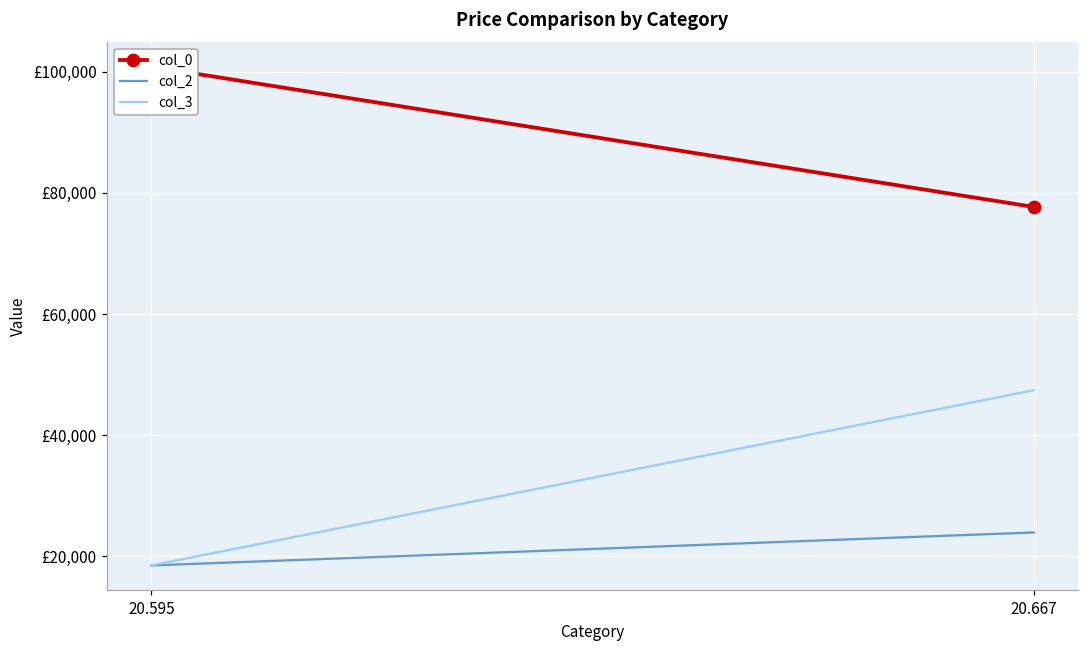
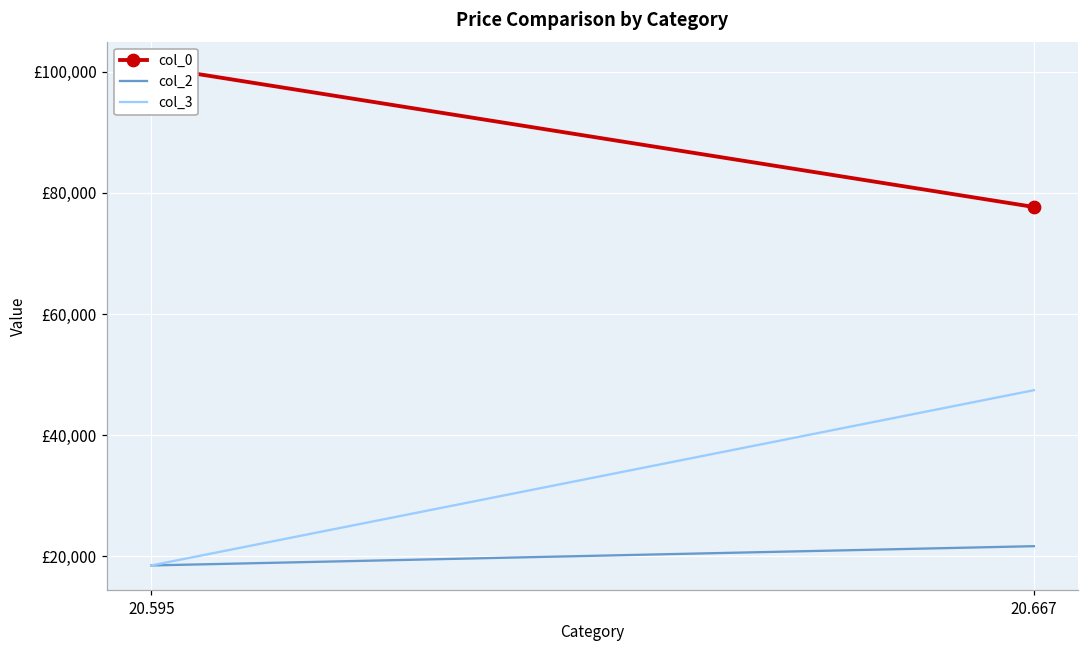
  {
    "col_0": {
      "20.667": "£78,000"
    },
    "col_2": {
-     "20.667": "£24,000"
+     "20.667": "£22,000"
    },
    "col_3": {
      "20.667": "£47,000"
    }
  }
